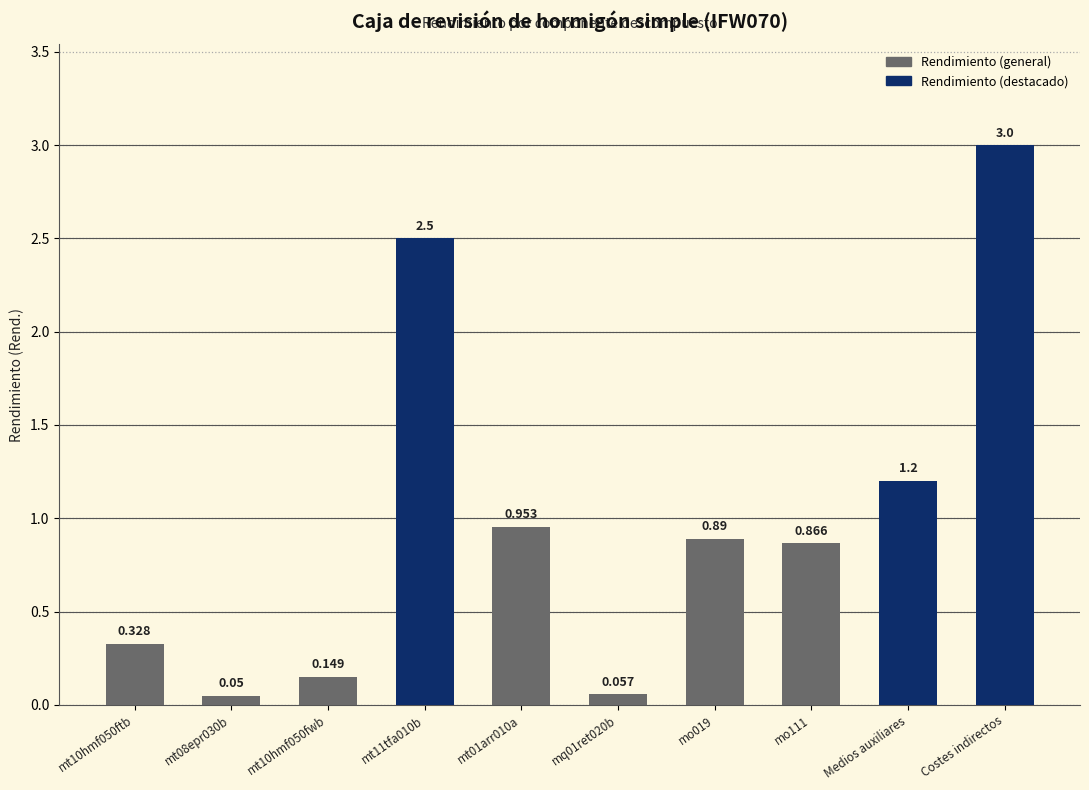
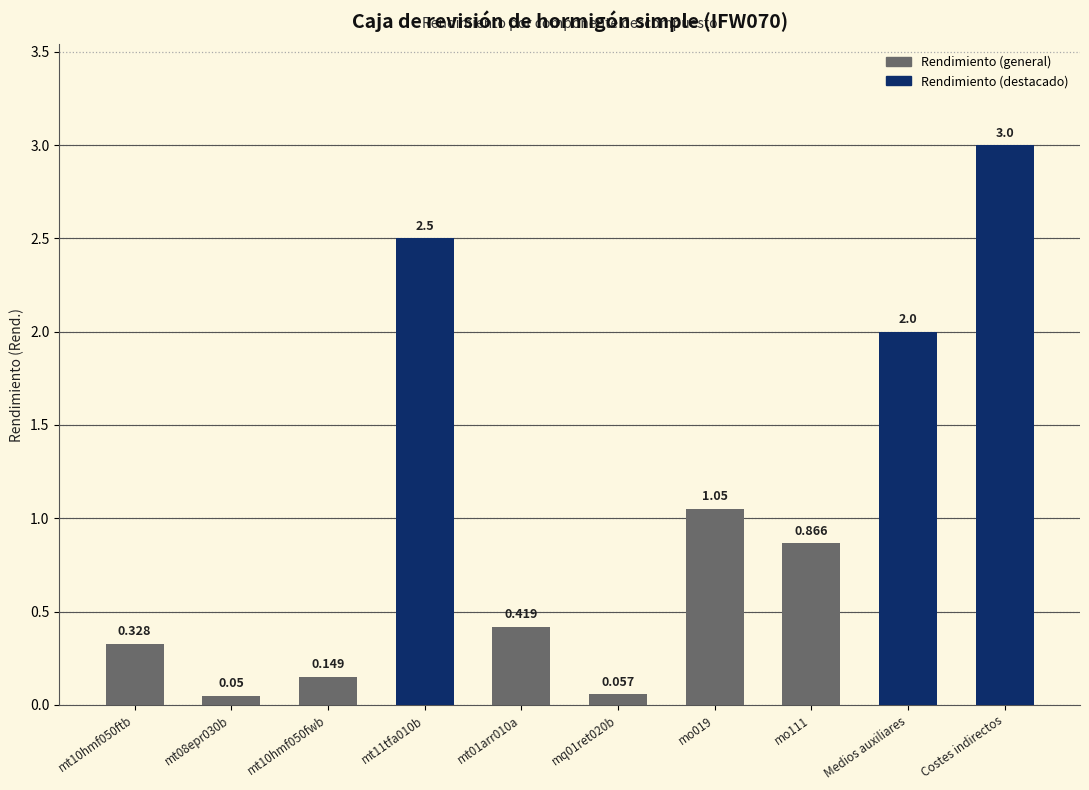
  {
    "mt10hmf050ftb": 0.328,
    "mt08epr030b": 0.05,
    "mt10hmf050fwb": 0.149,
    "mt11tfa010b": 2.5,
-   "mt01arr010a": 0.953,
+   "mt01arr010a": 0.419,
    "mq01ret020b": 0.057,
-   "mo019": 0.89,
+   "mo019": 1.05,
    "mo111": 0.866,
-   "Medios auxiliares": 1.2,
+   "Medios auxiliares": 2.0,
    "Costes indirectos": 3.0
  }
